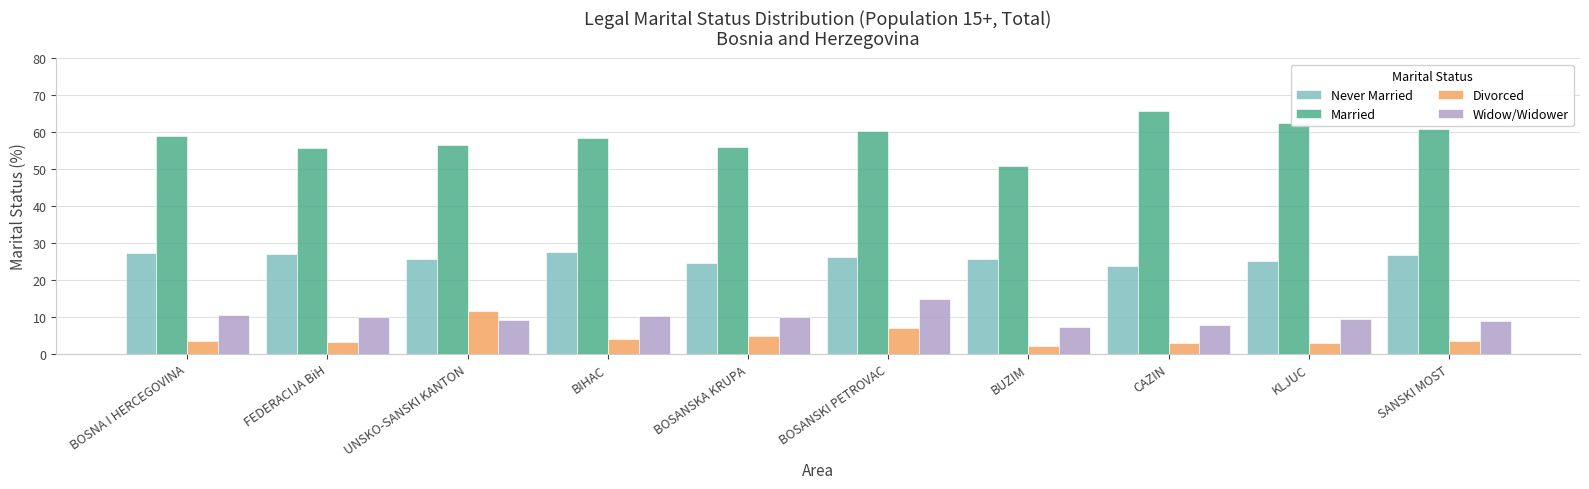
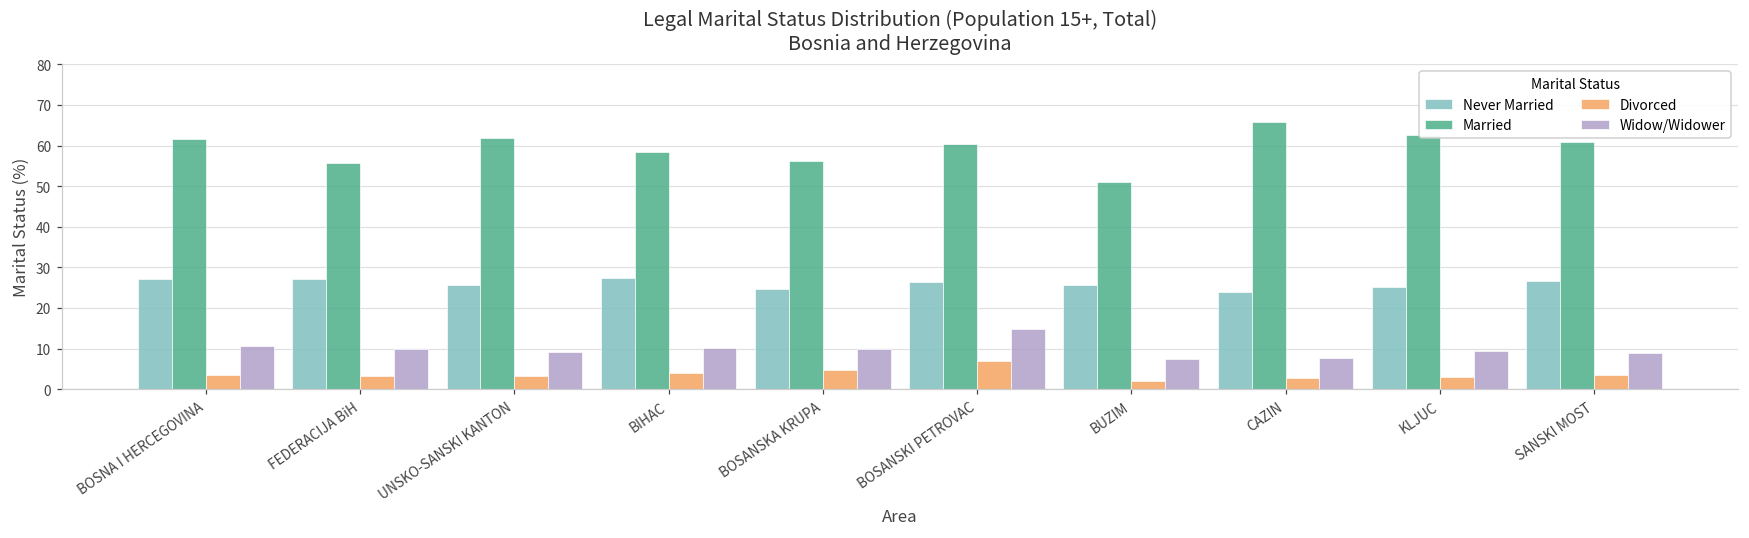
  {
    "Married": {
-     "BOSNA I HERCEGOVINA": 59,
+     "BOSNA I HERCEGOVINA": 62,
      "FEDERACIJA BiH": 56,
-     "UNSKO-SANSKI KANTON": 56,
+     "UNSKO-SANSKI KANTON": 62,
      "BIHAC": 58,
      "BOSANSKA KRUPA": 56,
      "BOSANSKI PETROVAC": 60,
      "BUZIM": 51,
      "CAZIN": 66,
      "SANSKI MOST": 61
    },
    "Divorced": {
      "BOSNA I HERCEGOVINA": 3,
      "FEDERACIJA BiH": 3,
-     "UNSKO-SANSKI KANTON": 11,
+     "UNSKO-SANSKI KANTON": 3,
      "BIHAC": 4,
      "BOSANSKA KRUPA": 5,
      "BOSANSKI PETROVAC": 7,
      "BUZIM": 2,
      "CAZIN": 3,
      "KLJUC": 3,
      "SANSKI MOST": 4
    }
  }
